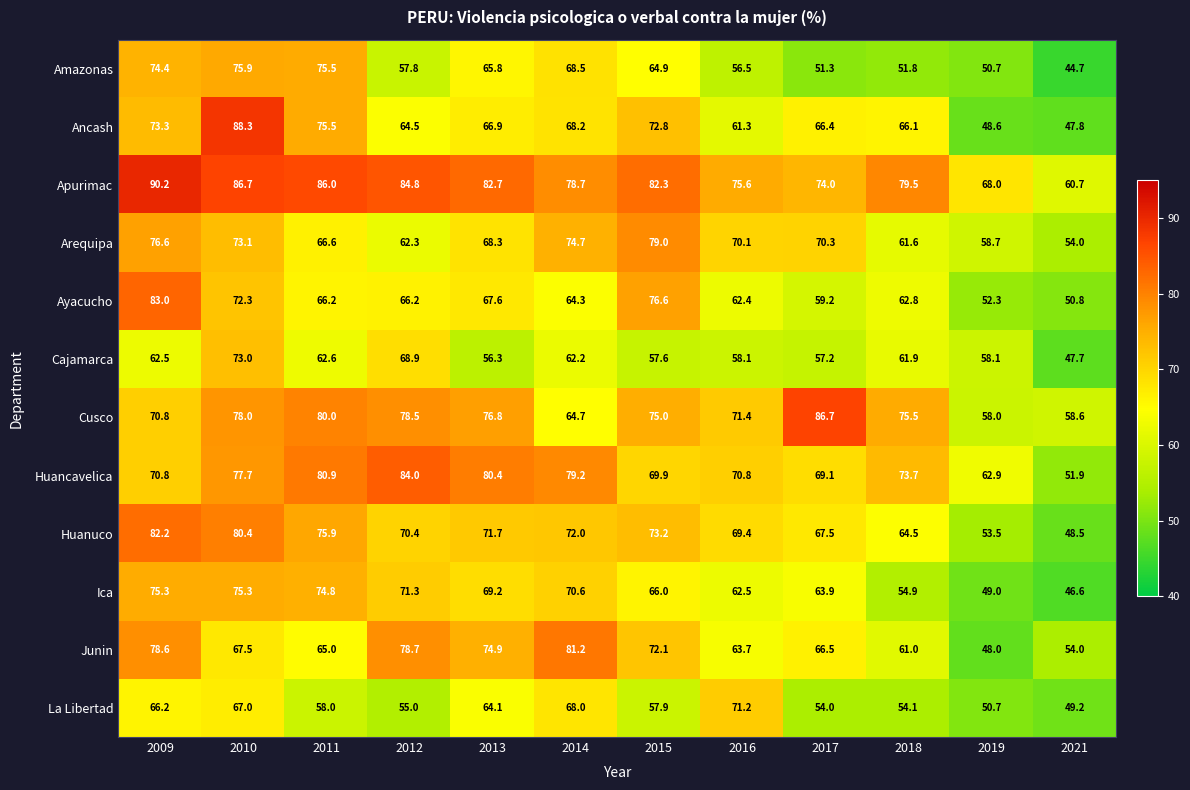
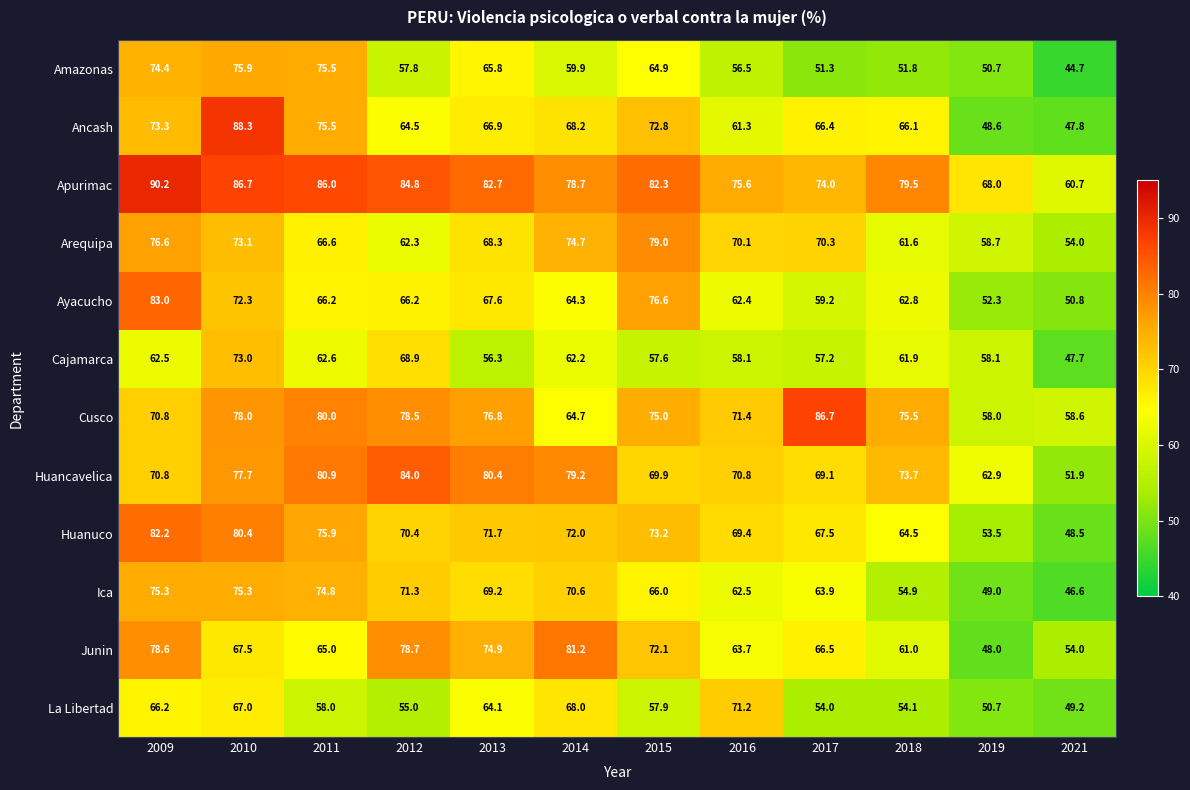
  {
    "Amazonas": {
      "2009": 74.4,
      "2010": 75.9,
      "2011": 75.5,
      "2012": 57.8,
      "2013": 65.8,
-     "2014": 68.5,
+     "2014": 59.9,
      "2015": 64.9,
      "2016": 56.5,
      "2017": 51.3,
      "2018": 51.8,
      "2019": 50.7,
      "2021": 44.7
    },
    "Ancash": {
      "2009": 73.3,
      "2010": 88.3,
      "2011": 75.5,
      "2012": 64.5,
      "2013": 66.9,
      "2014": 68.2,
      "2015": 72.8,
      "2016": 61.3,
      "2017": 66.4,
      "2018": 66.1,
      "2019": 48.6,
      "2021": 47.8
    },
    "Apurimac": {
      "2009": 90.2,
      "2010": 86.7,
      "2011": 86.0,
      "2012": 84.8,
      "2013": 82.7,
      "2014": 78.7,
      "2015": 82.3,
      "2016": 75.6,
      "2017": 74.0,
      "2018": 79.5,
      "2019": 68.0,
      "2021": 60.7
    },
    "Arequipa": {
      "2009": 76.6,
      "2010": 73.1,
      "2011": 66.6,
      "2012": 62.3,
      "2013": 68.3,
      "2014": 74.7,
      "2015": 79.0,
      "2016": 70.1,
      "2017": 70.3,
      "2018": 61.6,
      "2019": 58.7,
      "2021": 54.0
    },
    "Ayacucho": {
      "2009": 83.0,
      "2010": 72.3,
      "2011": 66.2,
      "2012": 66.2,
      "2013": 67.6,
      "2014": 64.3,
      "2015": 76.6,
      "2016": 62.4,
      "2017": 59.2,
      "2018": 62.8,
      "2019": 52.3,
      "2021": 50.8
    },
    "Cajamarca": {
      "2009": 62.5,
      "2010": 73.0,
      "2011": 62.6,
      "2012": 68.9,
      "2013": 56.3,
      "2014": 62.2,
      "2015": 57.6,
      "2016": 58.1,
      "2017": 57.2,
      "2018": 61.9,
      "2019": 58.1,
      "2021": 47.7
    },
    "Cusco": {
      "2009": 70.8,
      "2010": 78.0,
      "2011": 80.0,
      "2012": 78.5,
      "2013": 76.8,
      "2014": 64.7,
      "2015": 75.0,
      "2016": 71.4,
      "2017": 86.7,
      "2018": 75.5,
      "2019": 58.0,
      "2021": 58.6
    },
    "Huancavelica": {
      "2009": 70.8,
      "2010": 77.7,
      "2011": 80.9,
      "2012": 84.0,
      "2013": 80.4,
      "2014": 79.2,
      "2015": 69.9,
      "2016": 70.8,
      "2017": 69.1,
      "2018": 73.7,
      "2019": 62.9,
      "2021": 51.9
    },
    "Huanuco": {
      "2009": 82.2,
      "2010": 80.4,
      "2011": 75.9,
      "2012": 70.4,
      "2013": 71.7,
      "2014": 72.0,
      "2015": 73.2,
      "2016": 69.4,
      "2017": 67.5,
      "2018": 64.5,
      "2019": 53.5,
      "2021": 48.5
    },
    "Ica": {
      "2009": 75.3,
      "2010": 75.3,
      "2011": 74.8,
      "2012": 71.3,
      "2013": 69.2,
      "2014": 70.6,
      "2015": 66.0,
      "2016": 62.5,
      "2017": 63.9,
      "2018": 54.9,
      "2019": 49.0,
      "2021": 46.6
    },
    "Junin": {
      "2009": 78.6,
      "2010": 67.5,
      "2011": 65.0,
      "2012": 78.7,
      "2013": 74.9,
      "2014": 81.2,
      "2015": 72.1,
      "2016": 63.7,
      "2017": 66.5,
      "2018": 61.0,
      "2019": 48.0,
      "2021": 54.0
    },
    "La Libertad": {
      "2009": 66.2,
      "2010": 67.0,
      "2011": 58.0,
      "2012": 55.0,
      "2013": 64.1,
      "2014": 68.0,
      "2015": 57.9,
      "2016": 71.2,
      "2017": 54.0,
      "2018": 54.1,
      "2019": 50.7,
      "2021": 49.2
    }
  }
